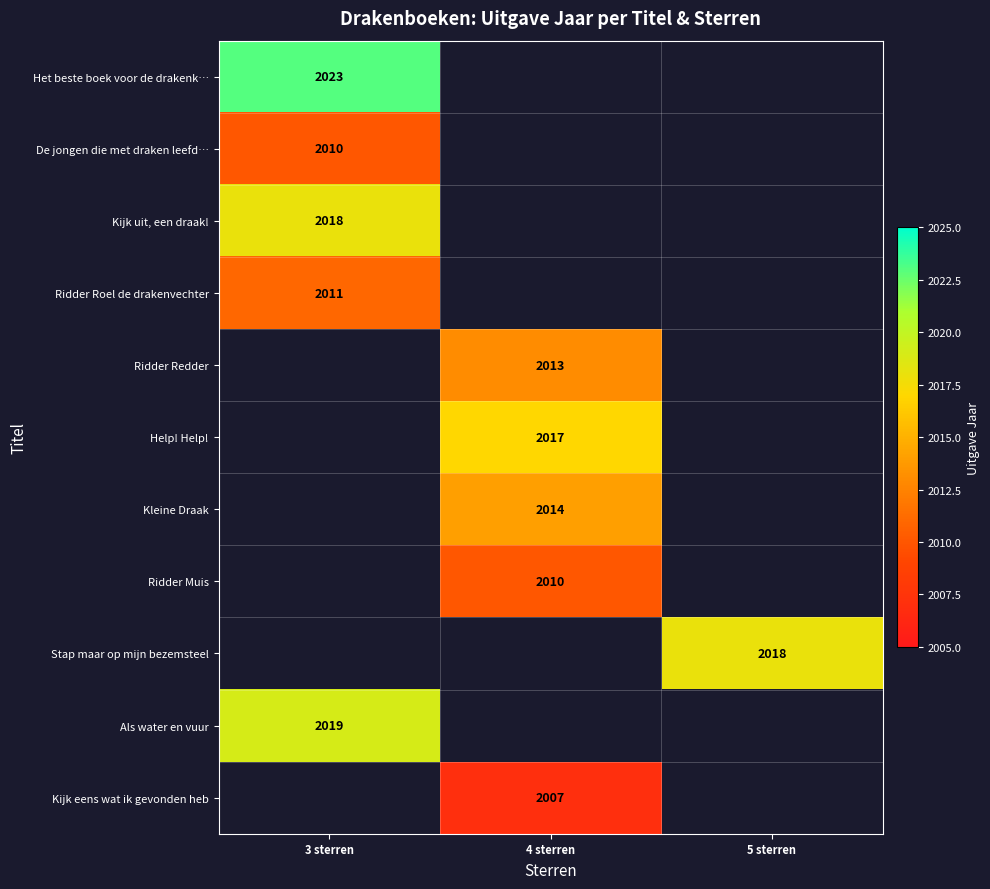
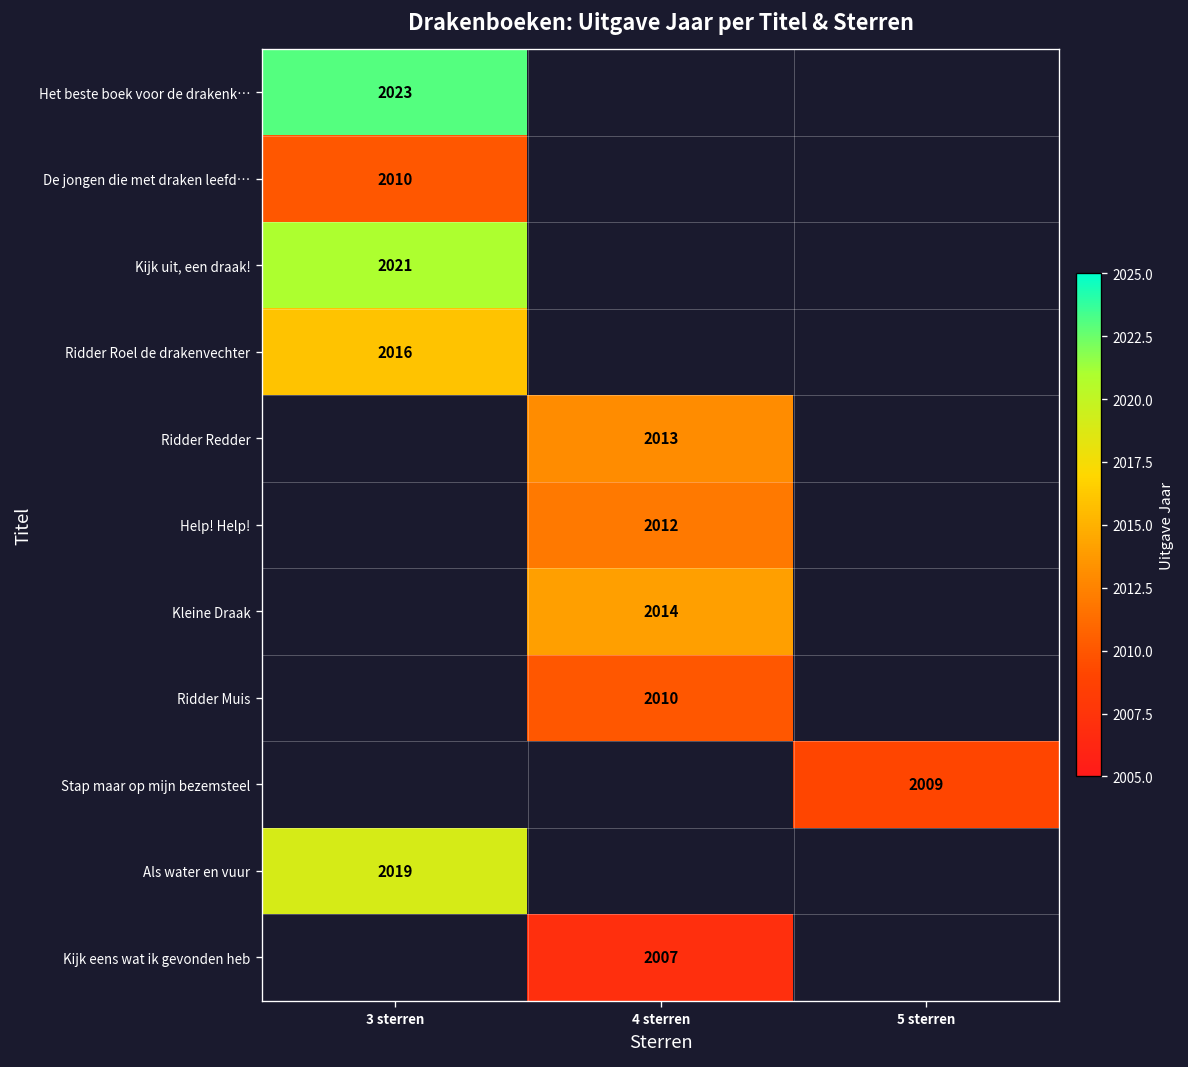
  {
    "Het beste boek voor de drakenk…": {
      "3 sterren": 2023
    },
    "De jongen die met draken leefd…": {
      "3 sterren": 2010
    },
    "Kijk uit, een draak!": {
-     "3 sterren": 2018
+     "3 sterren": 2021
    },
    "Ridder Roel de drakenvechter": {
-     "3 sterren": 2011
+     "3 sterren": 2016
    },
    "Ridder Redder": {
      "4 sterren": 2013
    },
    "Help! Help!": {
-     "4 sterren": 2017
+     "4 sterren": 2012
    },
    "Kleine Draak": {
      "4 sterren": 2014
    },
    "Ridder Muis": {
      "4 sterren": 2010
    },
    "Stap maar op mijn bezemsteel": {
-     "5 sterren": 2018
+     "5 sterren": 2009
    },
    "Als water en vuur": {
      "3 sterren": 2019
    },
    "Kijk eens wat ik gevonden heb": {
      "4 sterren": 2007
    }
  }
